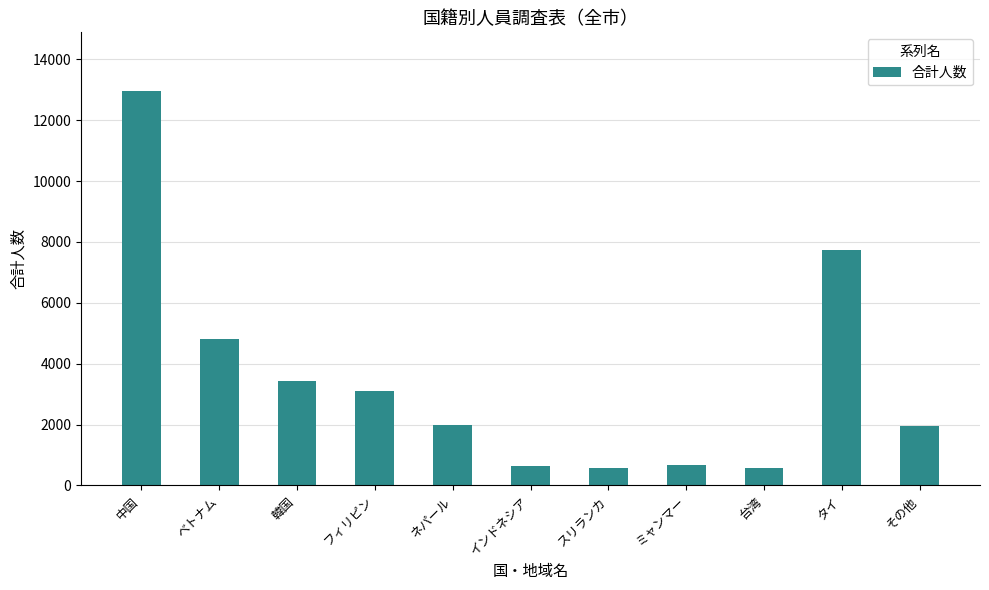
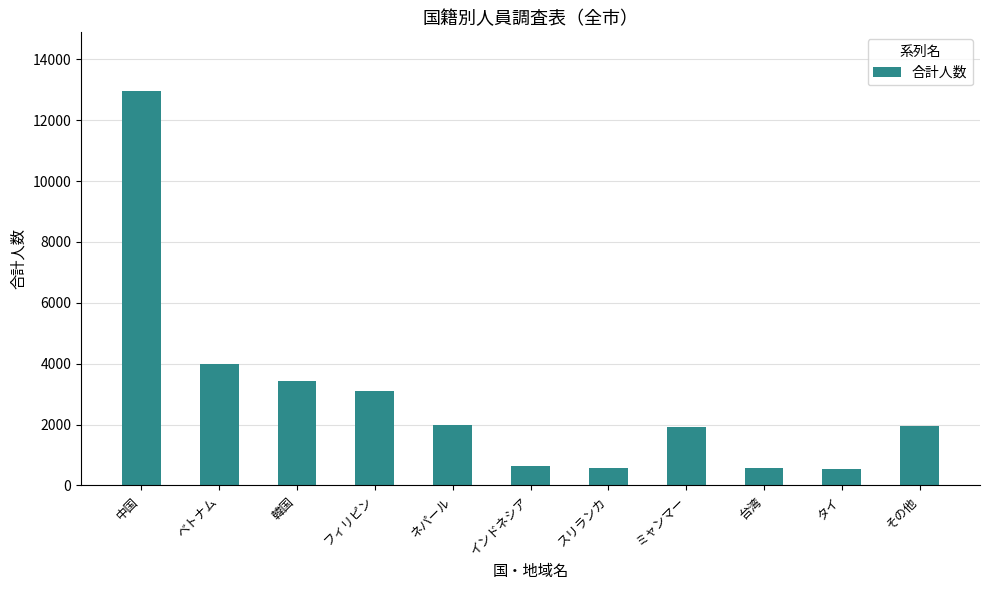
  {
    "中国": 12900,
-   "ベトナム": 4800,
+   "ベトナム": 4000,
    "韓国": 3400,
    "フィリピン": 3100,
    "ネパール": 2000,
    "インドネシア": 700,
    "スリランカ": 600,
-   "ミャンマー": 700,
+   "ミャンマー": 1900,
    "台湾": 600,
-   "タイ": 7700,
+   "タイ": 600,
    "その他": 1900
  }
